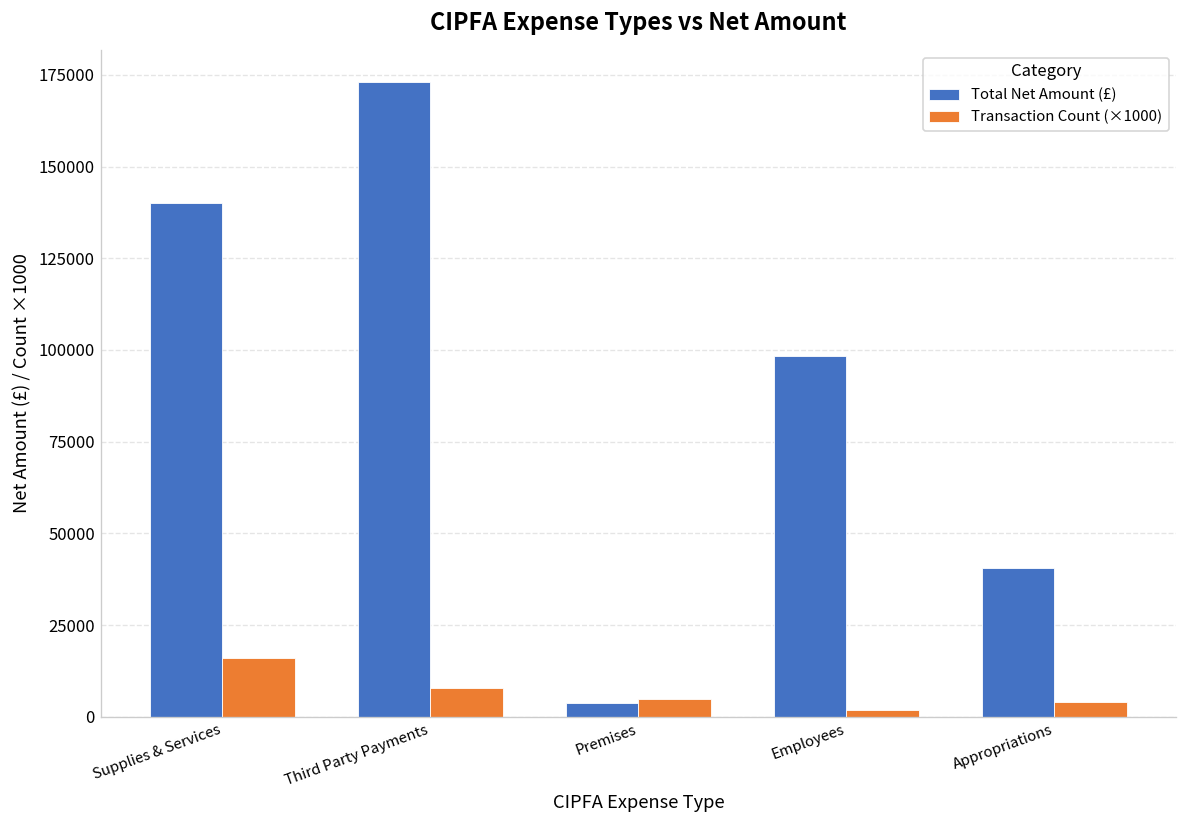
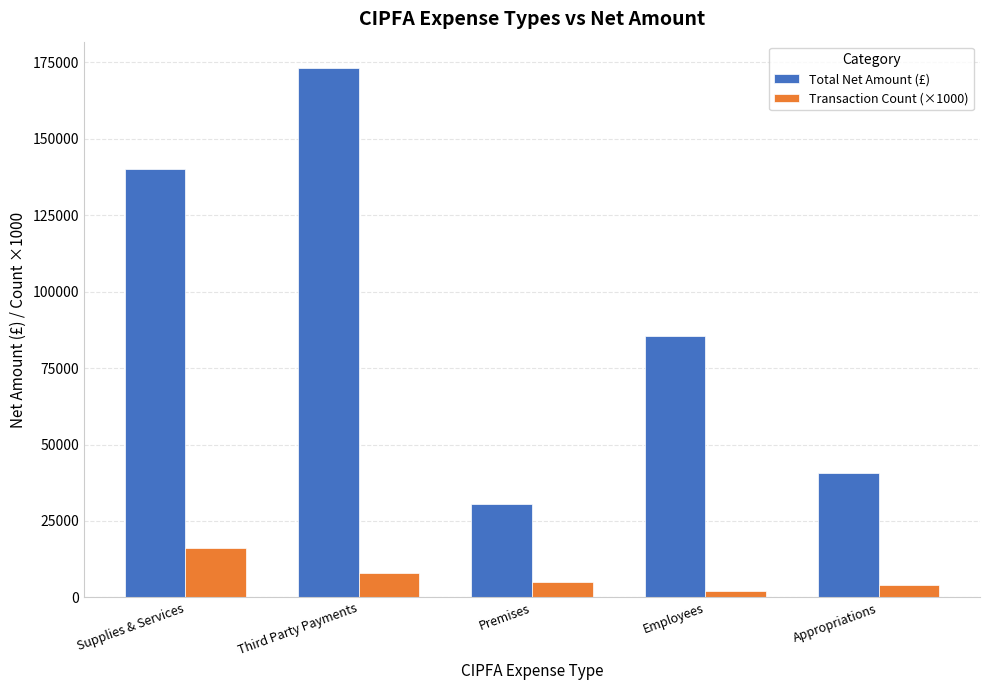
  {
    "Total Net Amount (£)": {
      "Supplies & Services": 140000,
      "Third Party Payments": 173000,
-     "Premises": 4000,
-     "Employees": 98000,
+     "Premises": 30000,
+     "Employees": 85000,
      "Appropriations": 41000
    },
    "Transaction Count (×1000)": {
      "Supplies & Services": 16000,
      "Third Party Payments": 8000,
      "Premises": 5000,
      "Employees": 2000,
      "Appropriations": 4000
    }
  }
